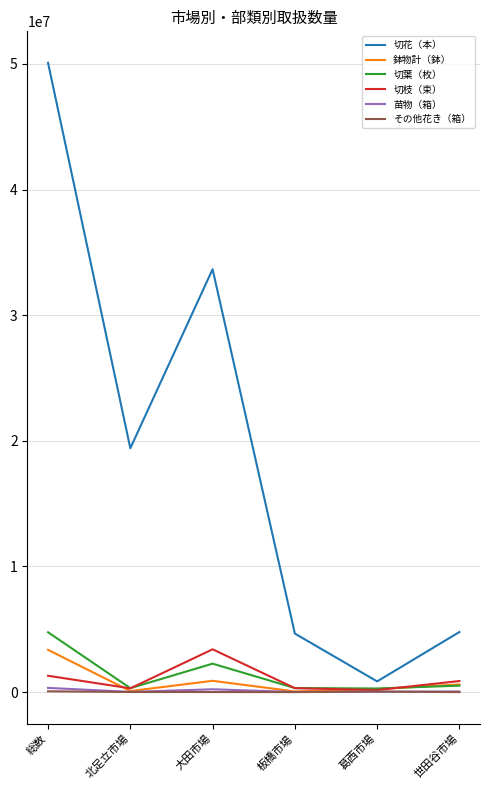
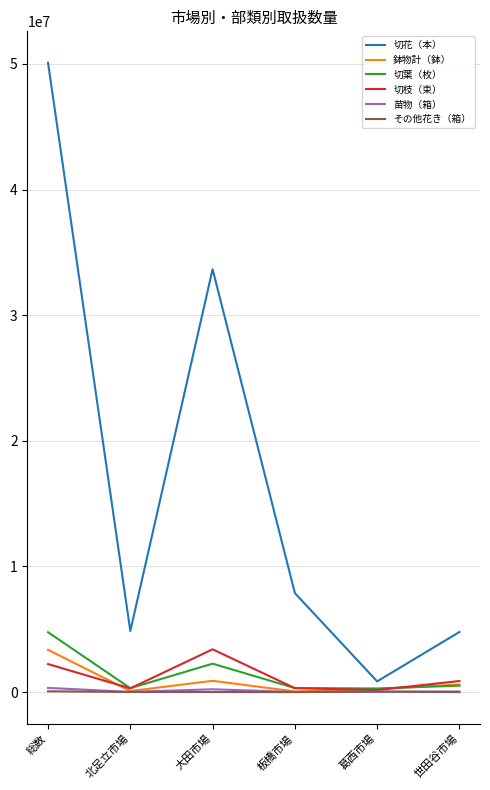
  {
    "切花（本）": {
      "総数": 50100000,
-     "北足立市場": 19400000,
+     "北足立市場": 4900000,
      "大田市場": 33700000,
-     "板橋市場": 4700000,
+     "板橋市場": 7900000,
      "葛西市場": 900000,
      "世田谷市場": 4800000
    },
    "鉢物計（鉢）": {
      "総数": 3400000,
      "大田市場": 900000
    },
    "切葉（枚）": {
      "総数": 4800000,
      "大田市場": 2300000
    },
    "切枝（束）": {
-     "総数": 1300000,
+     "総数": 2200000,
      "大田市場": 3400000,
      "世田谷市場": 900000
    },
    "苗物（箱）": {
      "総数": 300000,
      "大田市場": 200000
    },
    "その他花き（箱）": {
      "総数": 100000,
      "大田市場": 0
    }
  }
